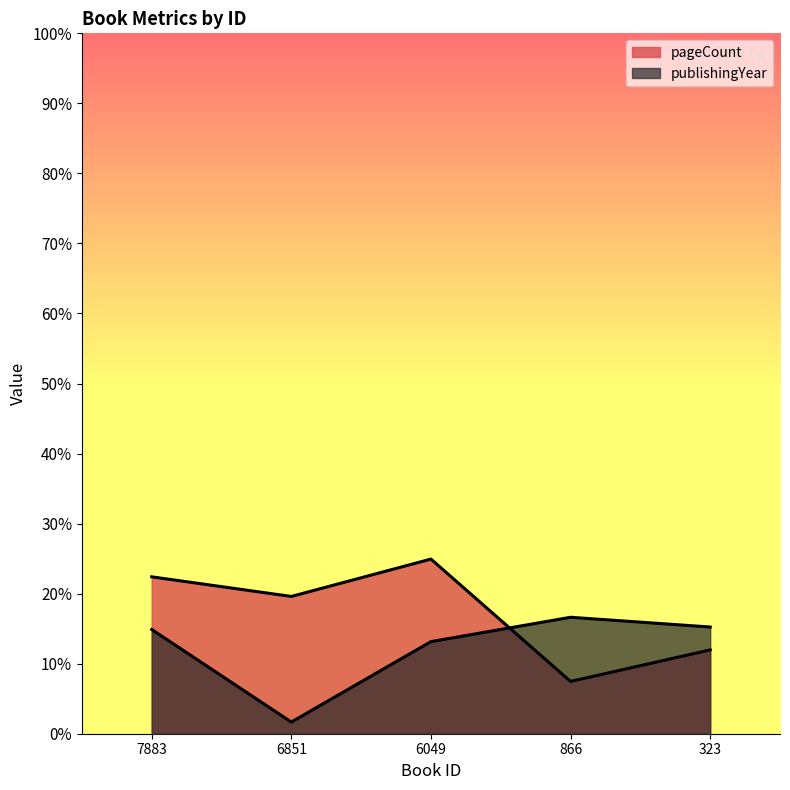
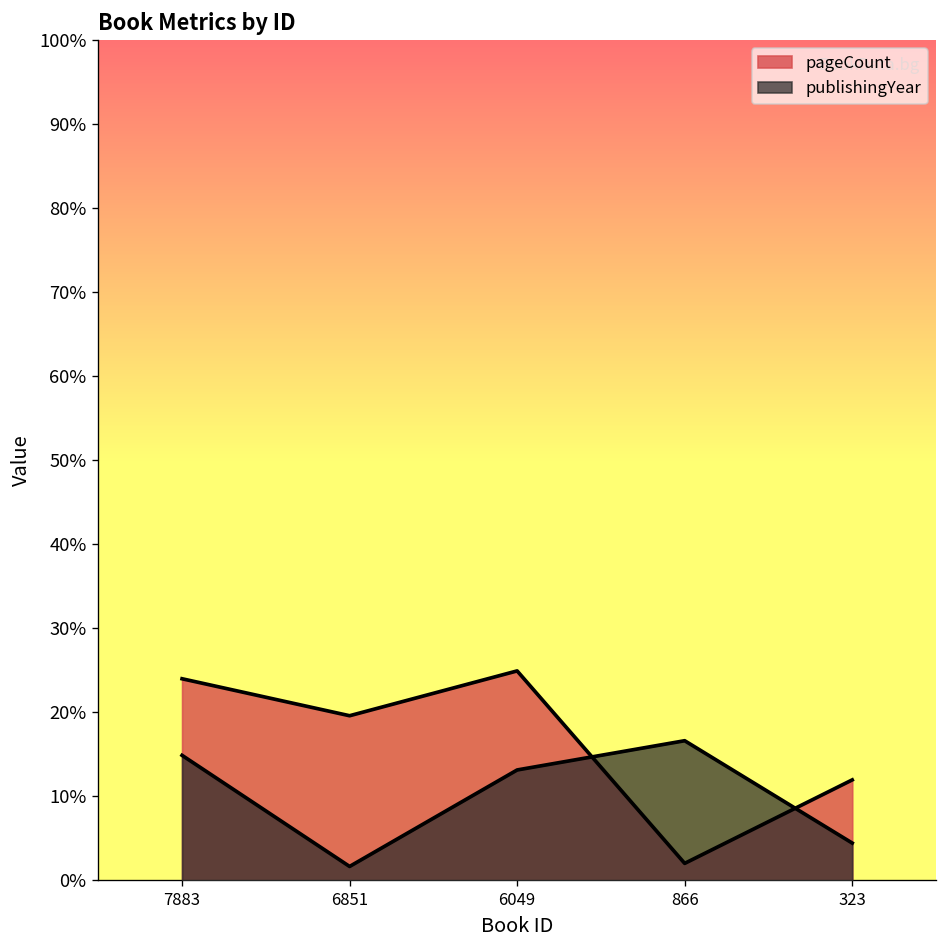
  {
    "pageCount": {
-     "7883": "22%",
+     "7883": "24%",
      "6851": "20%",
      "6049": "25%",
-     "866": "7%",
+     "866": "2%",
      "323": "12%"
    },
    "publishingYear": {
      "7883": "15%",
      "6851": "2%",
      "6049": "13%",
      "866": "17%",
-     "323": "15%"
+     "323": "4%"
    }
  }
